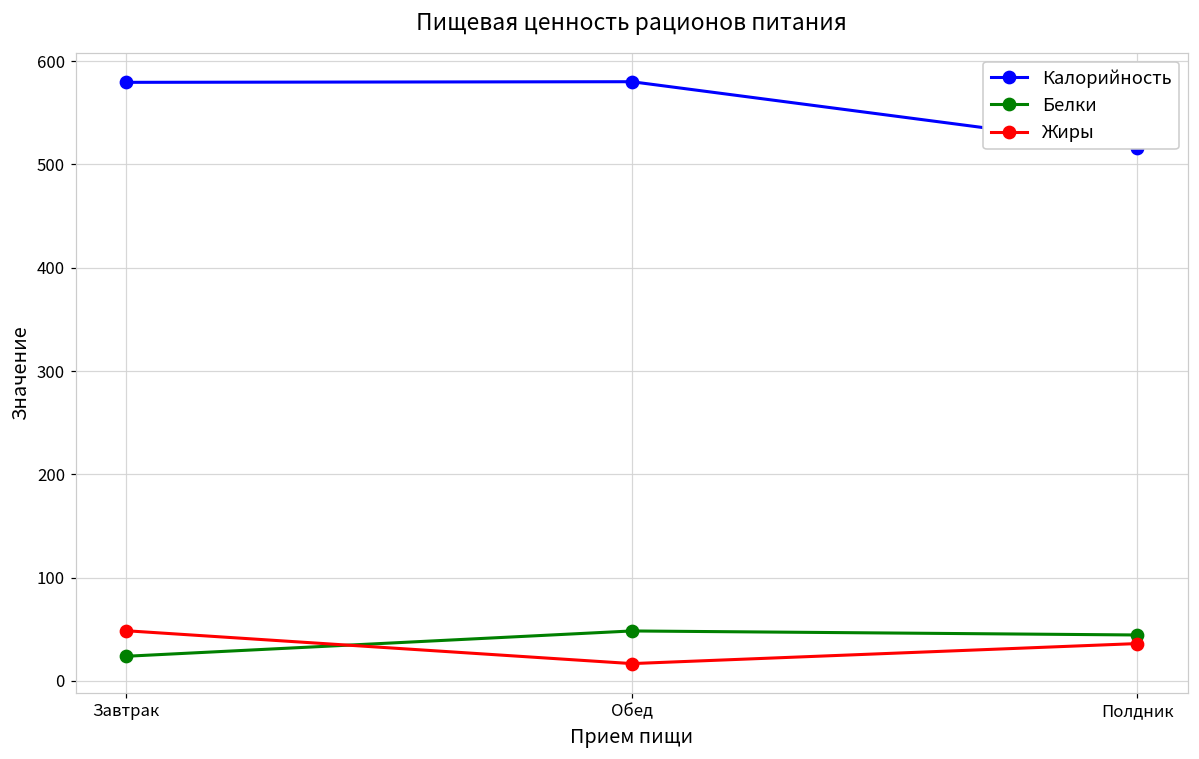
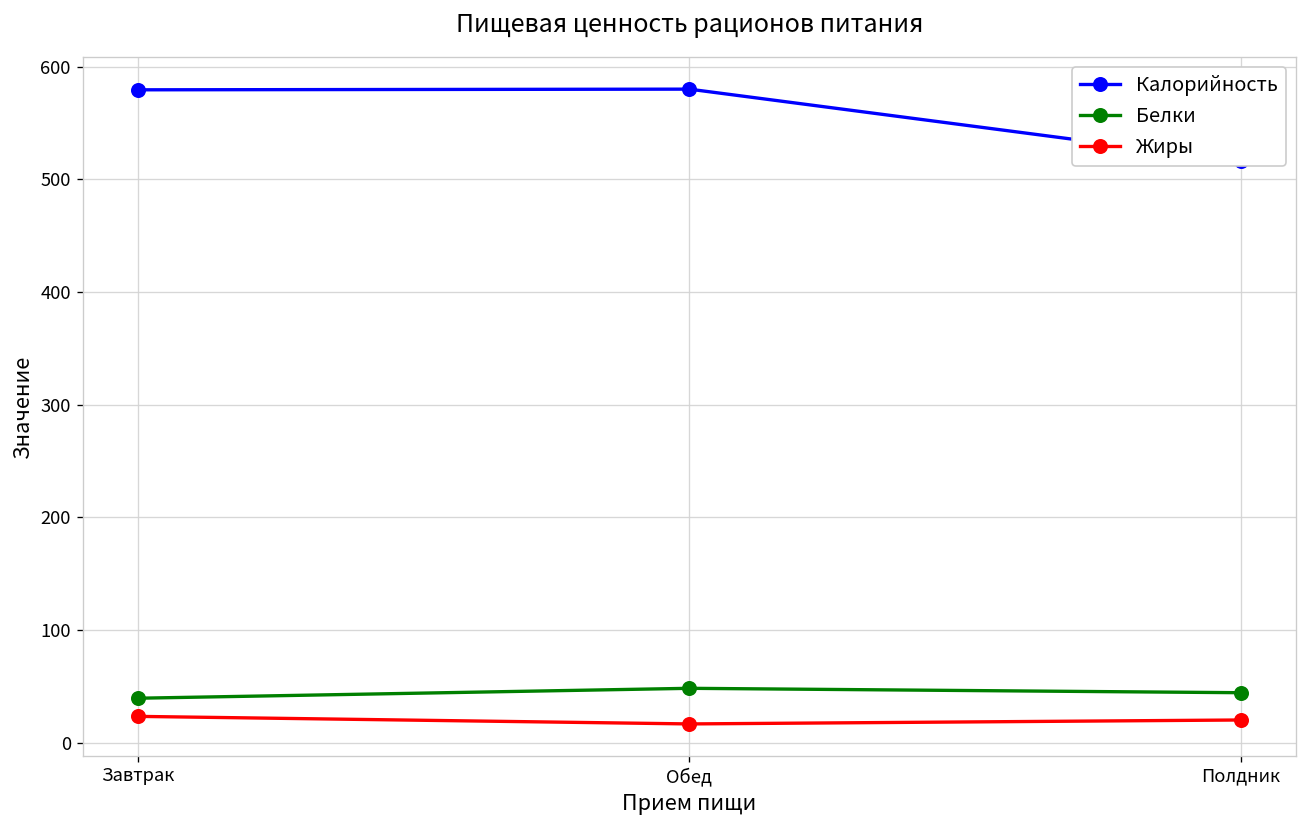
  {
    "Калорийность": {
      "Завтрак": 580,
      "Обед": 580
    },
    "Белки": {
-     "Завтрак": 20,
+     "Завтрак": 40,
      "Обед": 50,
      "Полдник": 40
    },
    "Жиры": {
-     "Завтрак": 50,
+     "Завтрак": 20,
      "Обед": 20,
-     "Полдник": 40
+     "Полдник": 20
    }
  }
